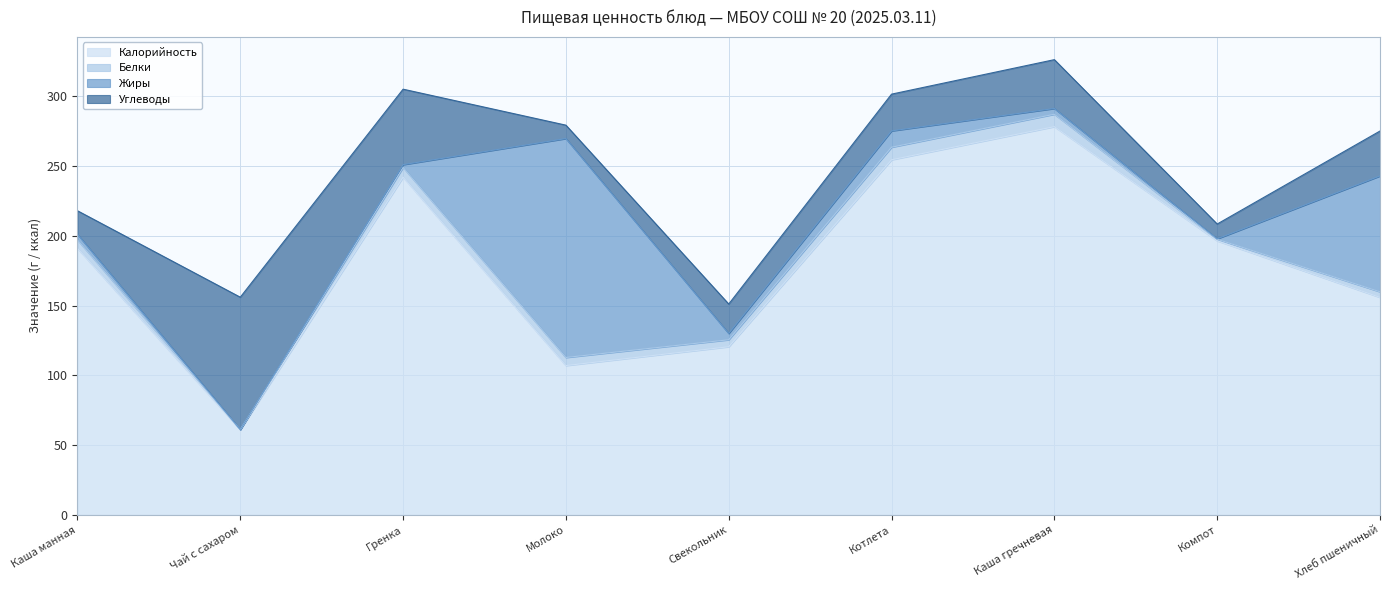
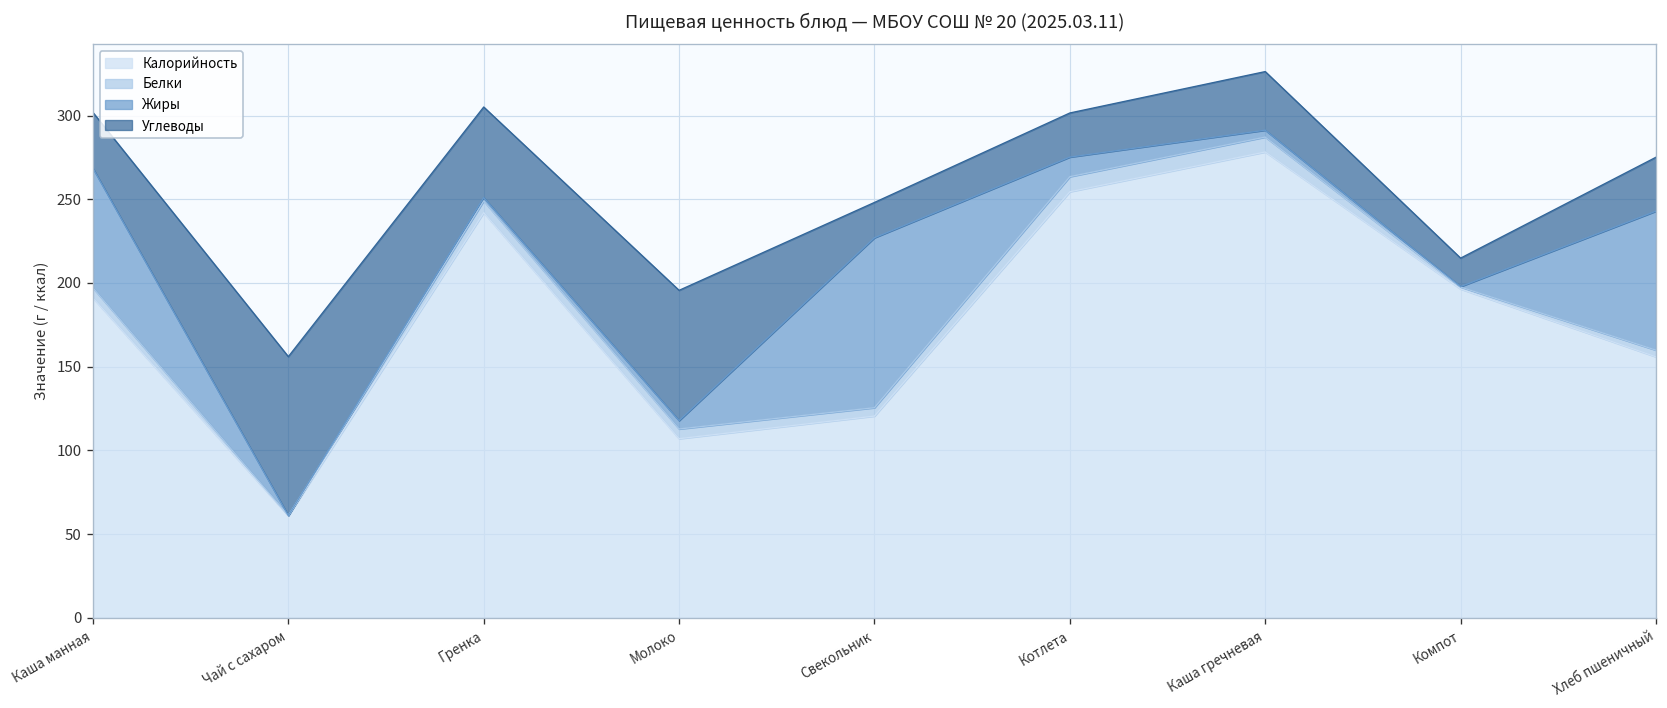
  {
    "Жиры": {
-     "Каша манная": 4,
+     "Каша манная": 71,
      "Гренка": 2,
-     "Молоко": 157,
-     "Свекольник": 5,
+     "Молоко": 5,
+     "Свекольник": 102,
      "Котлета": 12,
      "Каша гречневая": 4,
      "Хлеб пшеничный": 83
    },
    "Углеводы": {
-     "Каша манная": 17,
+     "Каша манная": 33,
      "Чай с сахаром": 95,
      "Гренка": 54,
-     "Молоко": 10,
+     "Молоко": 78,
      "Свекольник": 21,
      "Котлета": 26,
      "Каша гречневая": 35,
-     "Компот": 11,
+     "Компот": 17,
      "Хлеб пшеничный": 32
    }
  }
